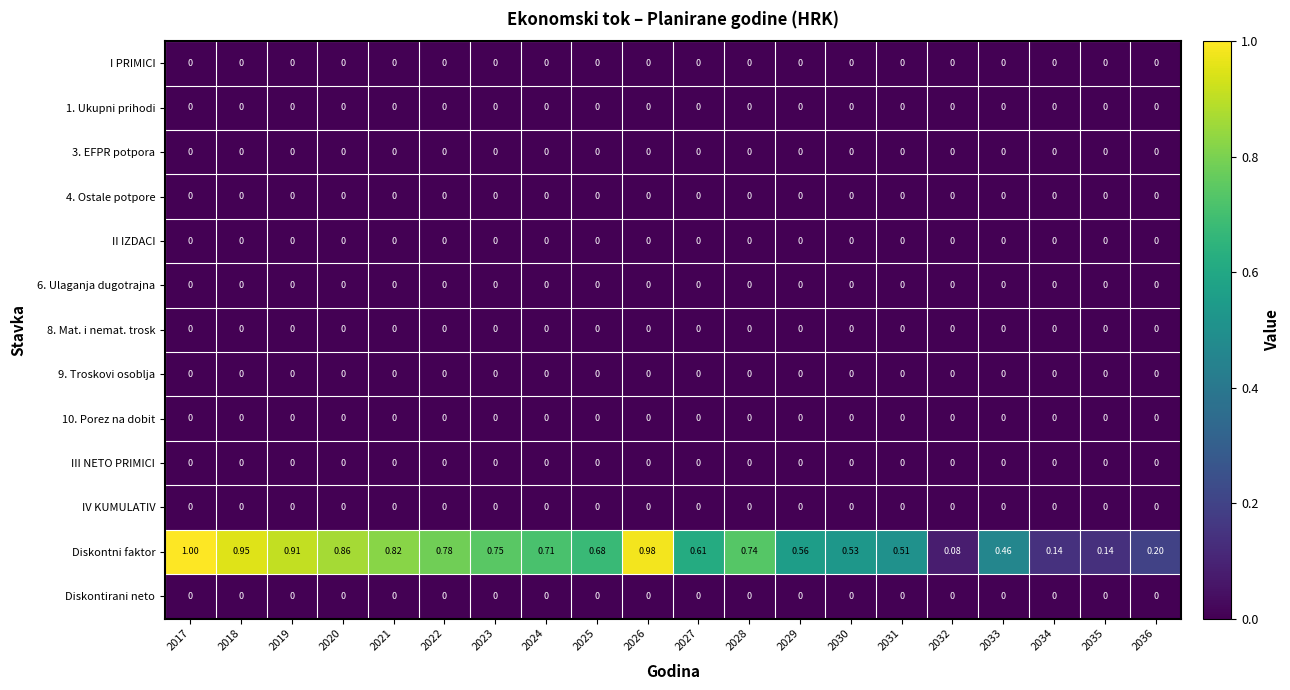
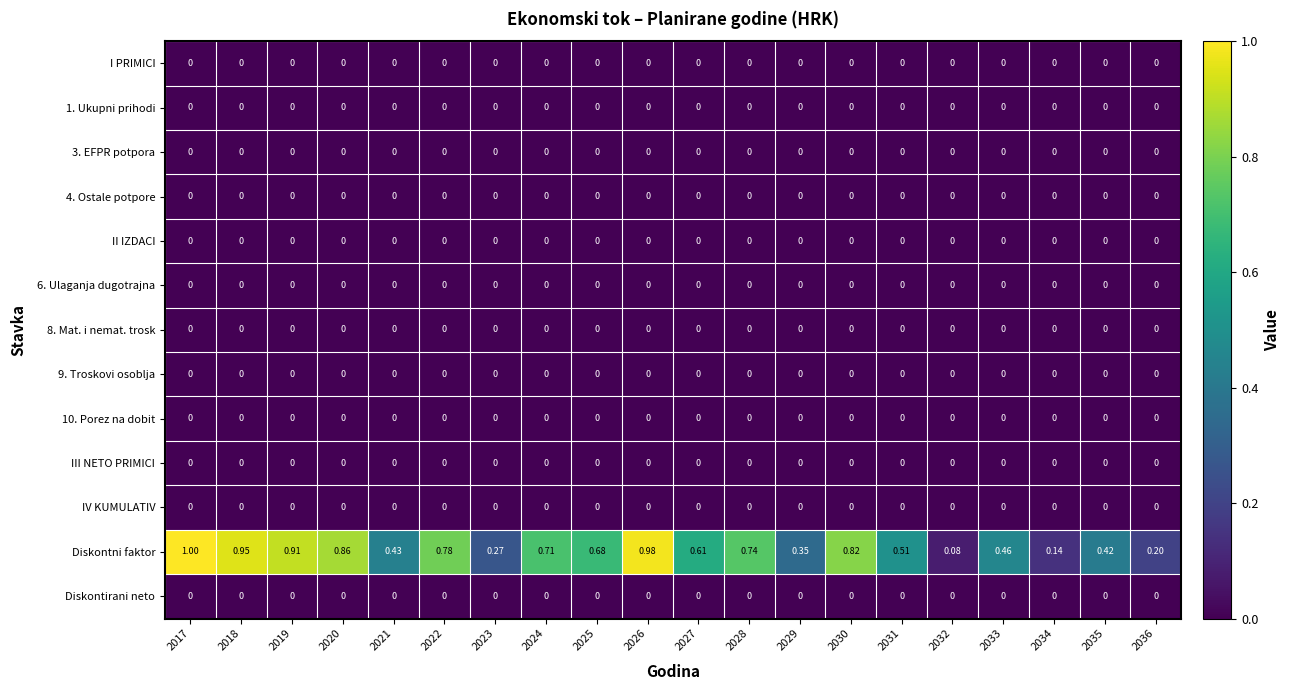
  {
    "Diskontni faktor": {
      "2017": 1.00,
      "2018": 0.95,
      "2019": 0.91,
      "2020": 0.86,
-     "2021": 0.82,
+     "2021": 0.43,
      "2022": 0.78,
-     "2023": 0.75,
+     "2023": 0.27,
      "2024": 0.71,
      "2025": 0.68,
      "2026": 0.98,
      "2027": 0.61,
      "2028": 0.74,
-     "2029": 0.56,
-     "2030": 0.53,
+     "2029": 0.35,
+     "2030": 0.82,
      "2031": 0.51,
      "2032": 0.08,
      "2033": 0.46,
      "2034": 0.14,
-     "2035": 0.14,
+     "2035": 0.42,
      "2036": 0.20
    }
  }
